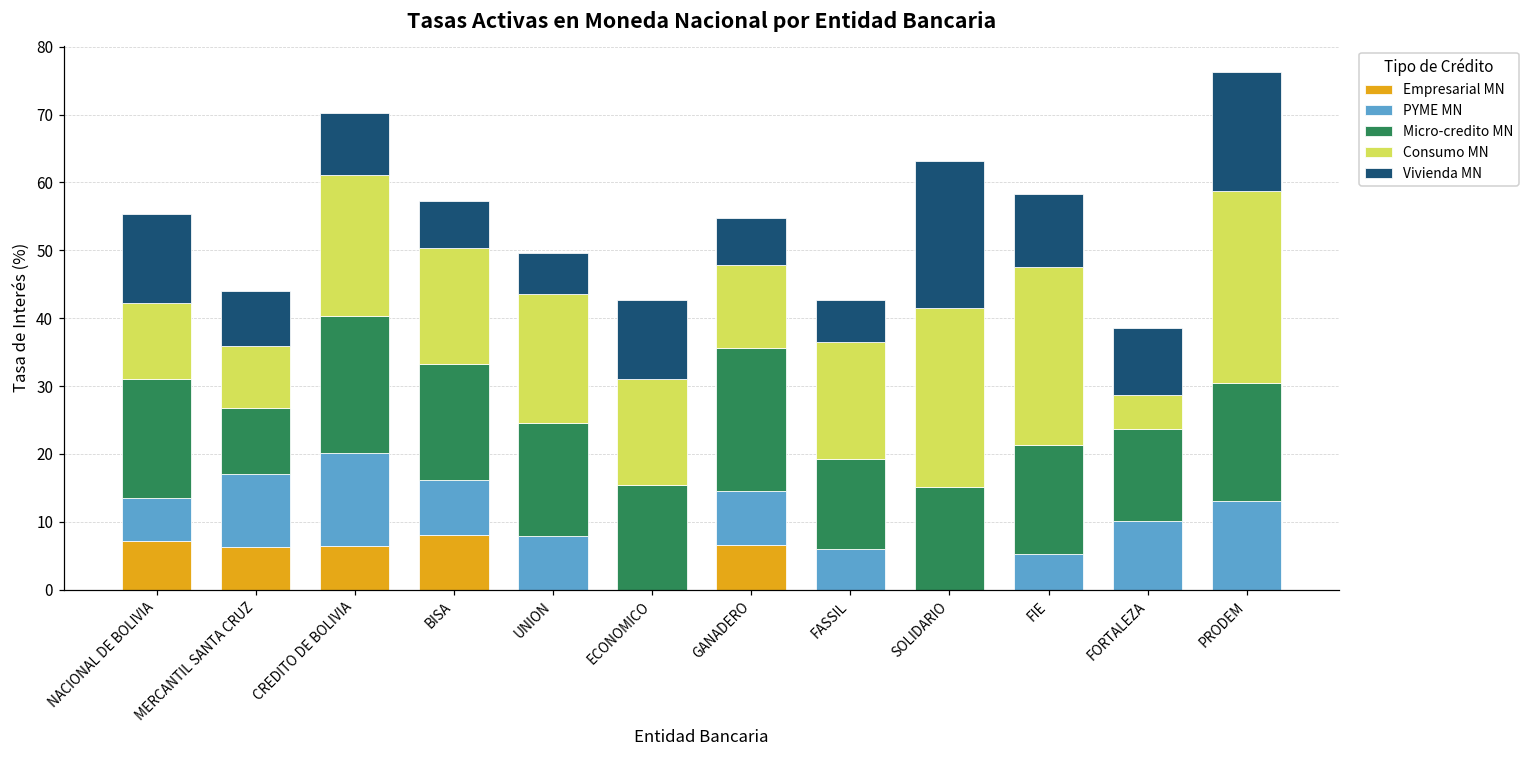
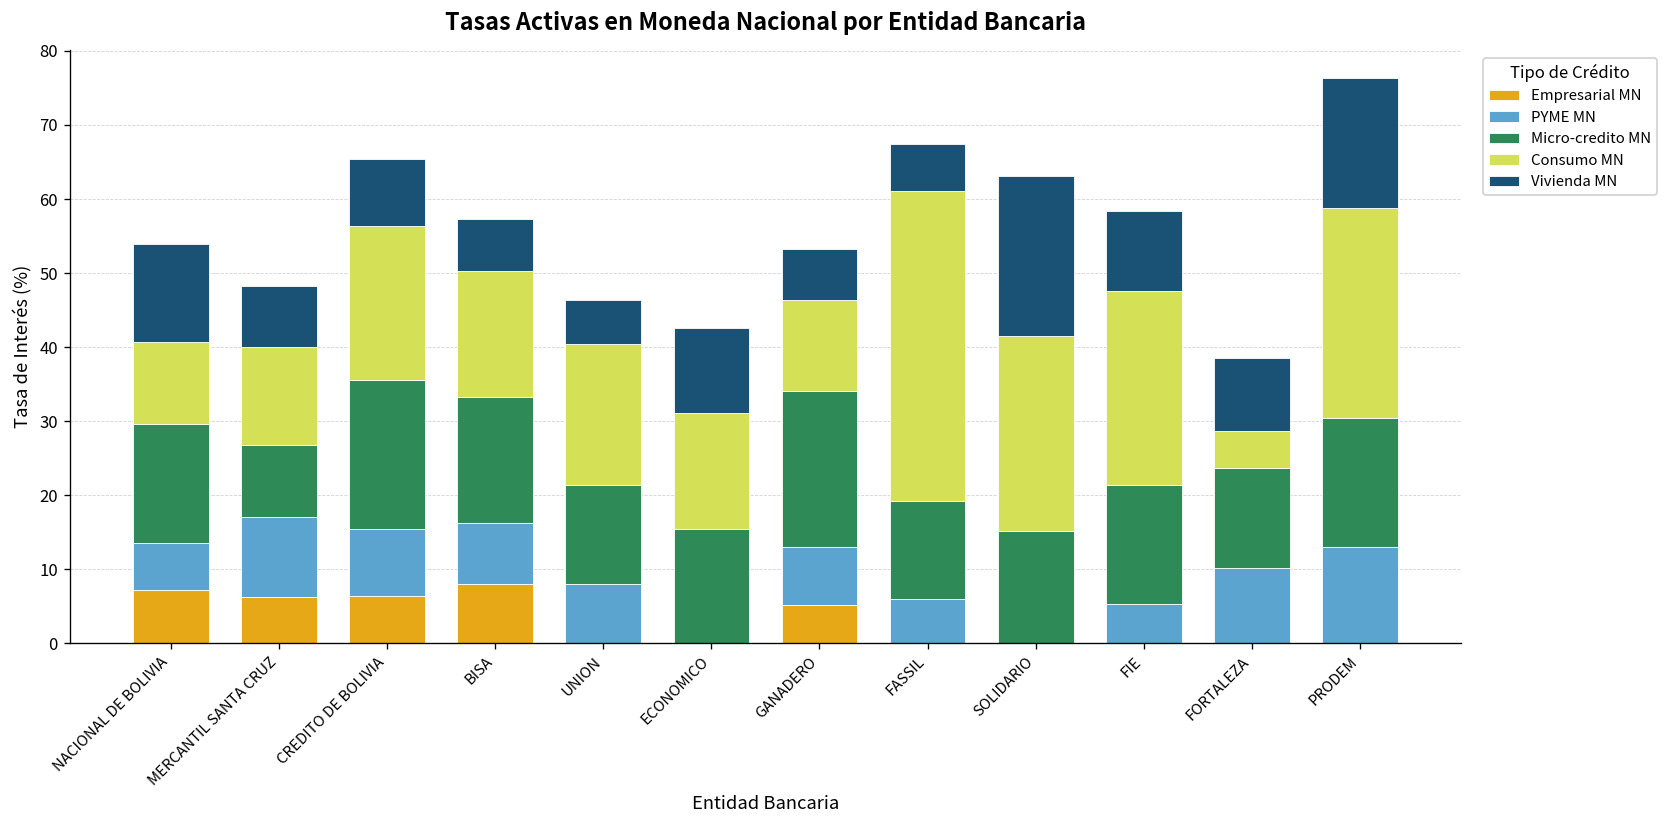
  {
    "Empresarial MN": {
      "NACIONAL DE BOLIVIA": 7,
      "MERCANTIL SANTA CRUZ": 6,
      "CREDITO DE BOLIVIA": 6,
      "BISA": 8,
      "UNION": 0,
      "ECONOMICO": 0,
-     "GANADERO": 7,
+     "GANADERO": 5,
      "FASSIL": 0,
      "SOLIDARIO": 0,
      "FIE": 0,
      "FORTALEZA": 0,
      "PRODEM": 0
    },
    "PYME MN": {
      "NACIONAL DE BOLIVIA": 6,
      "MERCANTIL SANTA CRUZ": 11,
-     "CREDITO DE BOLIVIA": 14,
+     "CREDITO DE BOLIVIA": 9,
      "BISA": 8,
      "UNION": 8,
      "ECONOMICO": 0,
      "GANADERO": 8,
      "FASSIL": 6,
      "SOLIDARIO": 0,
      "FIE": 5,
      "FORTALEZA": 10,
      "PRODEM": 13
    },
    "Micro-credito MN": {
-     "NACIONAL DE BOLIVIA": 18,
+     "NACIONAL DE BOLIVIA": 16,
      "MERCANTIL SANTA CRUZ": 10,
      "CREDITO DE BOLIVIA": 20,
      "BISA": 17,
-     "UNION": 17,
+     "UNION": 13,
      "ECONOMICO": 15,
      "GANADERO": 21,
      "FASSIL": 13,
      "SOLIDARIO": 15,
      "FIE": 16,
      "FORTALEZA": 13,
      "PRODEM": 17
    },
    "Consumo MN": {
      "NACIONAL DE BOLIVIA": 11,
-     "MERCANTIL SANTA CRUZ": 9,
+     "MERCANTIL SANTA CRUZ": 13,
      "CREDITO DE BOLIVIA": 21,
      "BISA": 17,
      "UNION": 19,
      "ECONOMICO": 16,
      "GANADERO": 12,
-     "FASSIL": 17,
+     "FASSIL": 42,
      "SOLIDARIO": 26,
      "FIE": 26,
      "FORTALEZA": 5,
      "PRODEM": 28
    },
    "Vivienda MN": {
      "NACIONAL DE BOLIVIA": 13,
      "MERCANTIL SANTA CRUZ": 8,
      "CREDITO DE BOLIVIA": 9,
      "BISA": 7,
      "UNION": 6,
      "ECONOMICO": 12,
      "GANADERO": 7,
      "FASSIL": 6,
      "SOLIDARIO": 22,
      "FIE": 11,
      "FORTALEZA": 10,
      "PRODEM": 18
    }
  }
